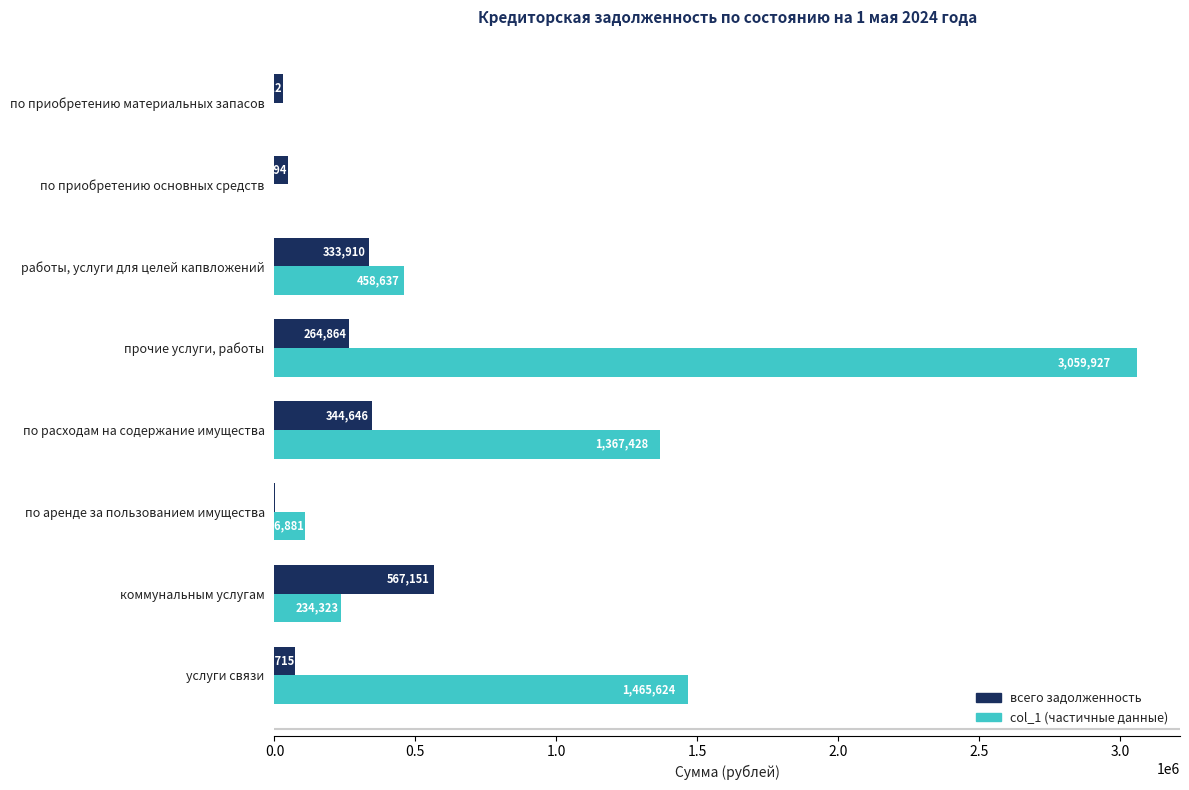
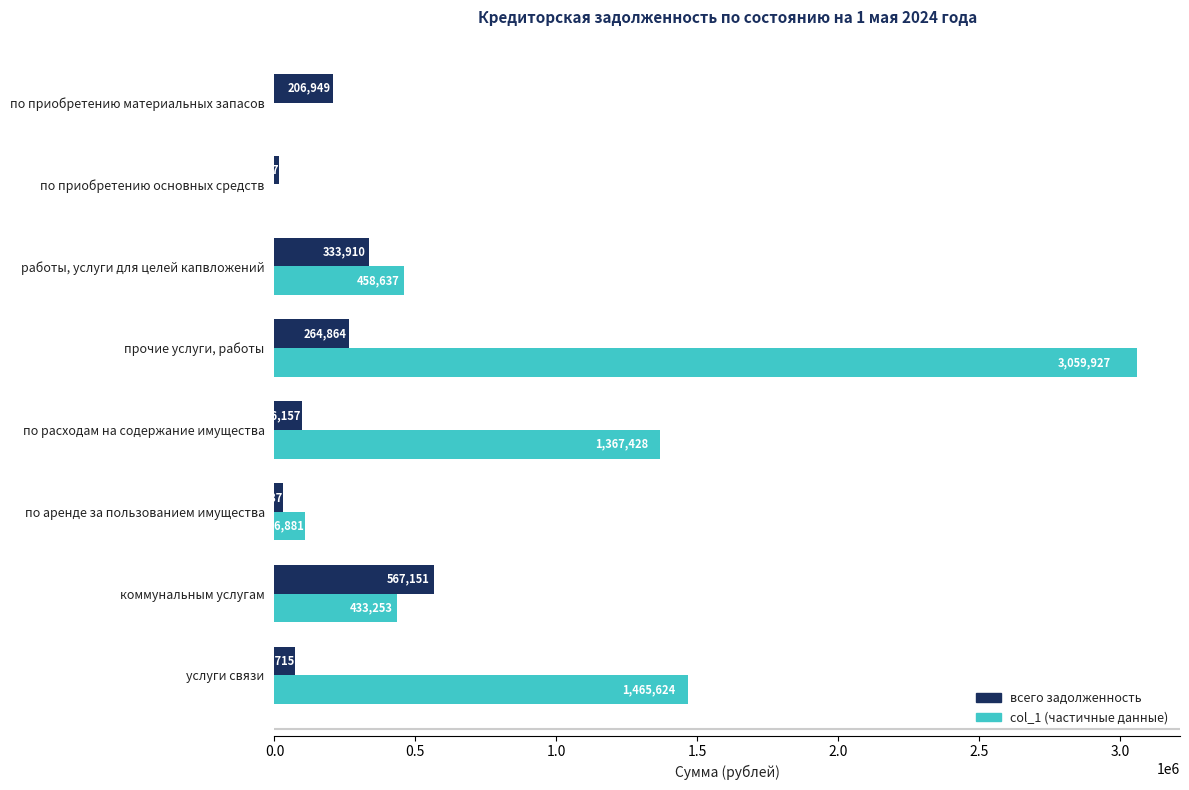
  {
    "всего задолженность": {
-     "по приобретению материальных запасов": "30000",
-     "по приобретению основных средств": "50000",
+     "по приобретению материальных запасов": "210000",
+     "по приобретению основных средств": "10000",
      "работы, услуги для целей капвложений": "333,910",
      "прочие услуги, работы": "264,864",
-     "по расходам на содержание имущества": "344,646",
-     "по аренде за пользованием имущества": "0",
+     "по расходам на содержание имущества": "96,157",
+     "по аренде за пользованием имущества": "30000",
      "коммунальным услугам": "567,151",
      "услуги связи": "73,715"
    },
    "col_1 (частичные данные)": {
      "работы, услуги для целей капвложений": "458,637",
      "прочие услуги, работы": "3,059,927",
      "по расходам на содержание имущества": "1,367,428",
      "по аренде за пользованием имущества": "106,881",
-     "коммунальным услугам": "234,323",
+     "коммунальным услугам": "433,253",
      "услуги связи": "1,465,624"
    }
  }
